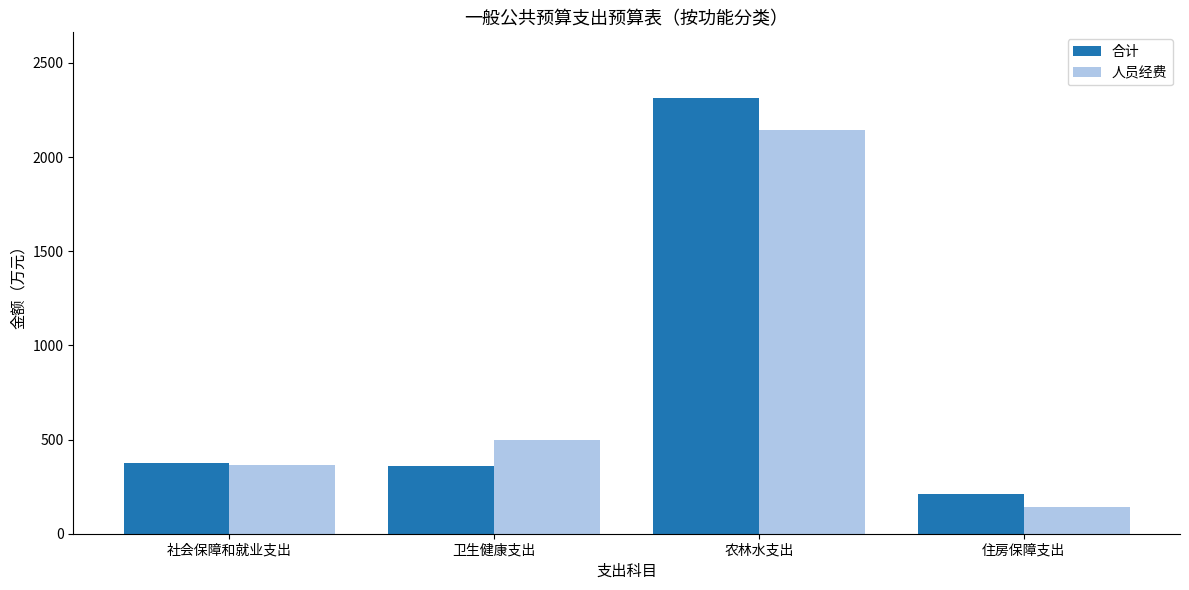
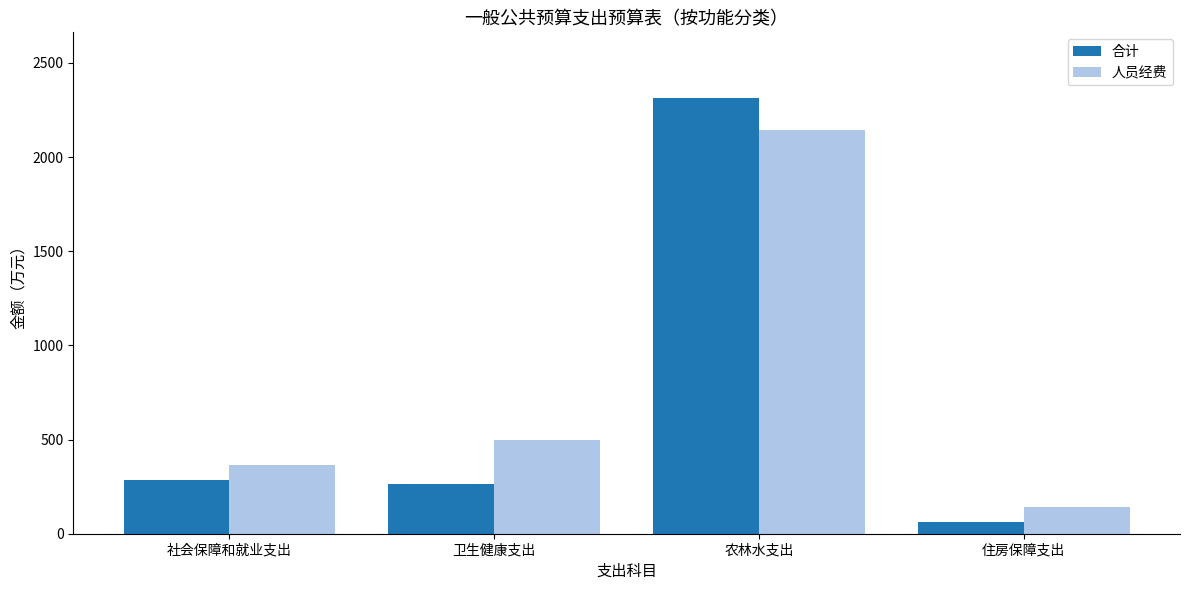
  {
    "合计": {
-     "社会保障和就业支出": 380,
-     "卫生健康支出": 360,
+     "社会保障和就业支出": 280,
+     "卫生健康支出": 270,
      "农林水支出": 2320,
-     "住房保障支出": 210
+     "住房保障支出": 60
    },
    "人员经费": {
      "社会保障和就业支出": 360,
      "卫生健康支出": 500,
      "农林水支出": 2140,
      "住房保障支出": 140
    }
  }
